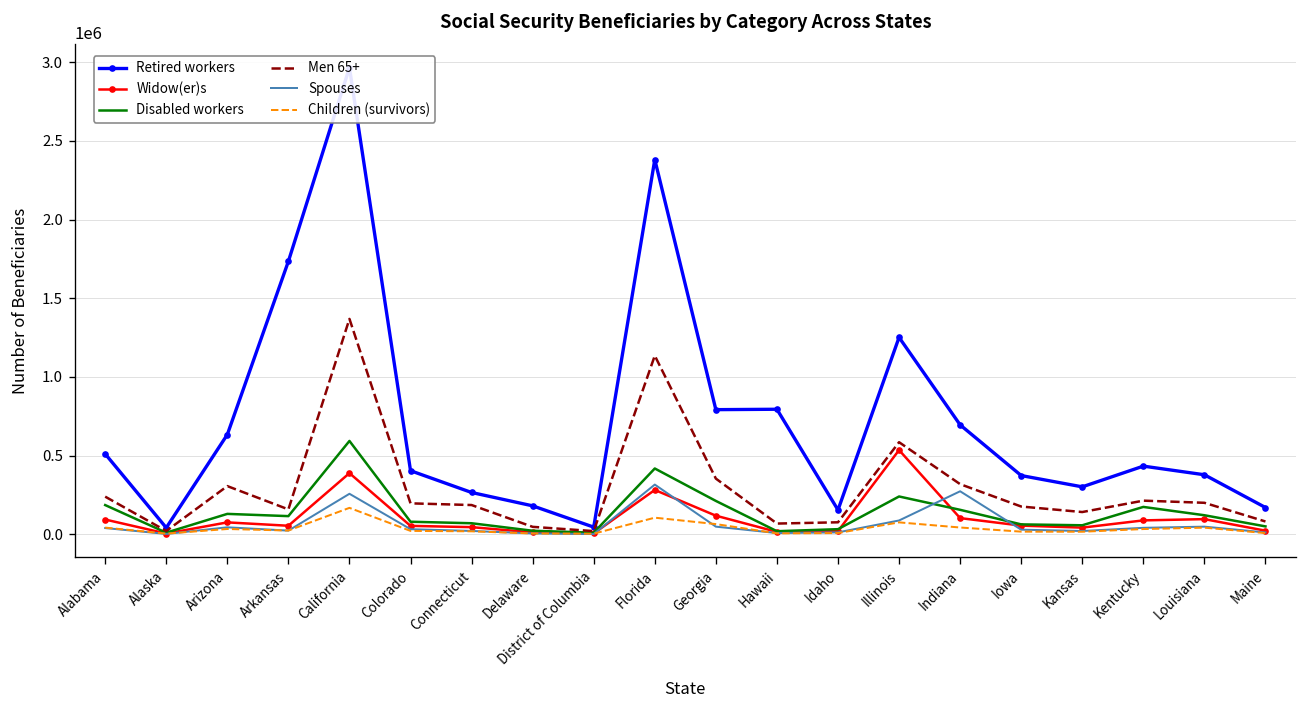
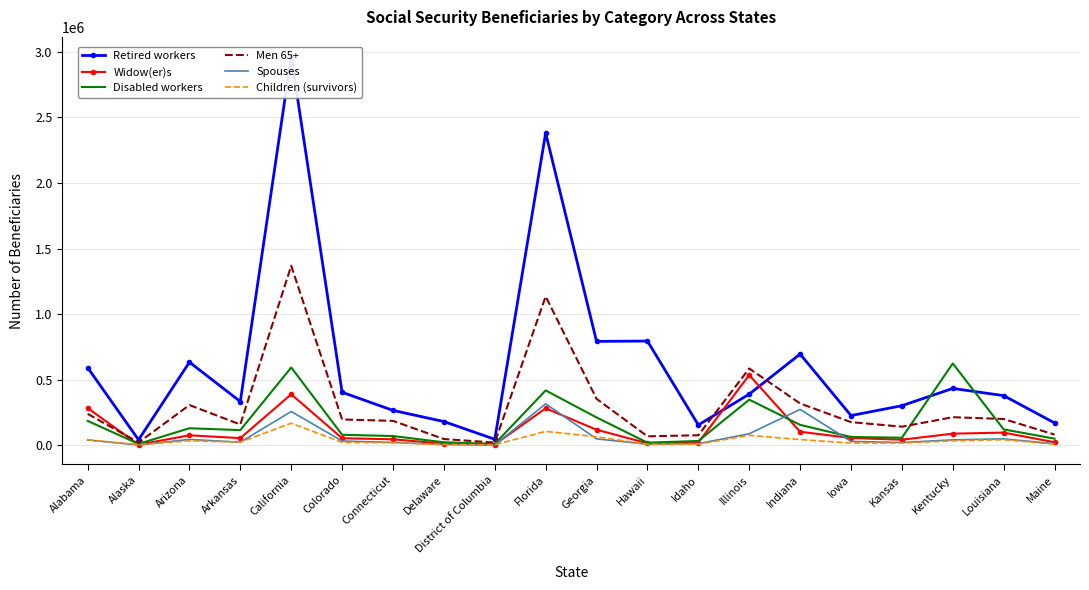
  {
    "Retired workers": {
-     "Alabama": 510000,
+     "Alabama": 590000,
      "Alaska": 40000,
      "Arizona": 630000,
-     "Arkansas": 1730000,
+     "Arkansas": 330000,
      "Colorado": 400000,
      "Connecticut": 270000,
      "Delaware": 180000,
      "District of Columbia": 50000,
      "Florida": 2380000,
      "Georgia": 790000,
      "Hawaii": 790000,
      "Idaho": 150000,
-     "Illinois": 1250000,
+     "Illinois": 390000,
      "Indiana": 700000,
-     "Iowa": 370000,
+     "Iowa": 230000,
      "Kansas": 300000,
      "Kentucky": 430000,
      "Louisiana": 380000,
      "Maine": 170000
    },
    "Widow(er)s": {
-     "Alabama": 90000,
+     "Alabama": 280000,
      "Arizona": 80000,
      "Arkansas": 50000,
      "California": 390000,
      "Colorado": 50000,
      "Connecticut": 50000,
      "Florida": 280000,
      "Georgia": 120000,
      "Illinois": 540000,
      "Indiana": 100000,
      "Kentucky": 90000,
      "Louisiana": 100000
    },
    "Disabled workers": {
      "Alabama": 190000,
      "Arizona": 130000,
      "Arkansas": 120000,
      "California": 590000,
      "Colorado": 80000,
      "Connecticut": 70000,
      "Florida": 420000,
      "Georgia": 210000,
-     "Illinois": 240000,
+     "Illinois": 350000,
      "Indiana": 160000,
-     "Kentucky": 170000,
+     "Kentucky": 620000,
      "Louisiana": 120000,
      "Maine": 50000
    },
    "Men 65+": {
      "Alabama": 240000,
      "Arizona": 310000,
      "Arkansas": 160000,
      "California": 1370000,
      "Colorado": 200000,
      "Connecticut": 190000,
      "Delaware": 50000,
      "Florida": 1140000,
      "Georgia": 350000,
      "Hawaii": 70000,
      "Idaho": 80000,
      "Illinois": 590000,
      "Indiana": 320000,
      "Iowa": 180000,
      "Kansas": 140000,
      "Kentucky": 210000,
      "Louisiana": 200000,
      "Maine": 80000
    },
    "Spouses": {
      "California": 260000,
      "Florida": 320000,
      "Indiana": 270000
    },
    "Children (survivors)": {
      "California": 170000,
      "Florida": 110000,
      "Indiana": 40000
    }
  }
